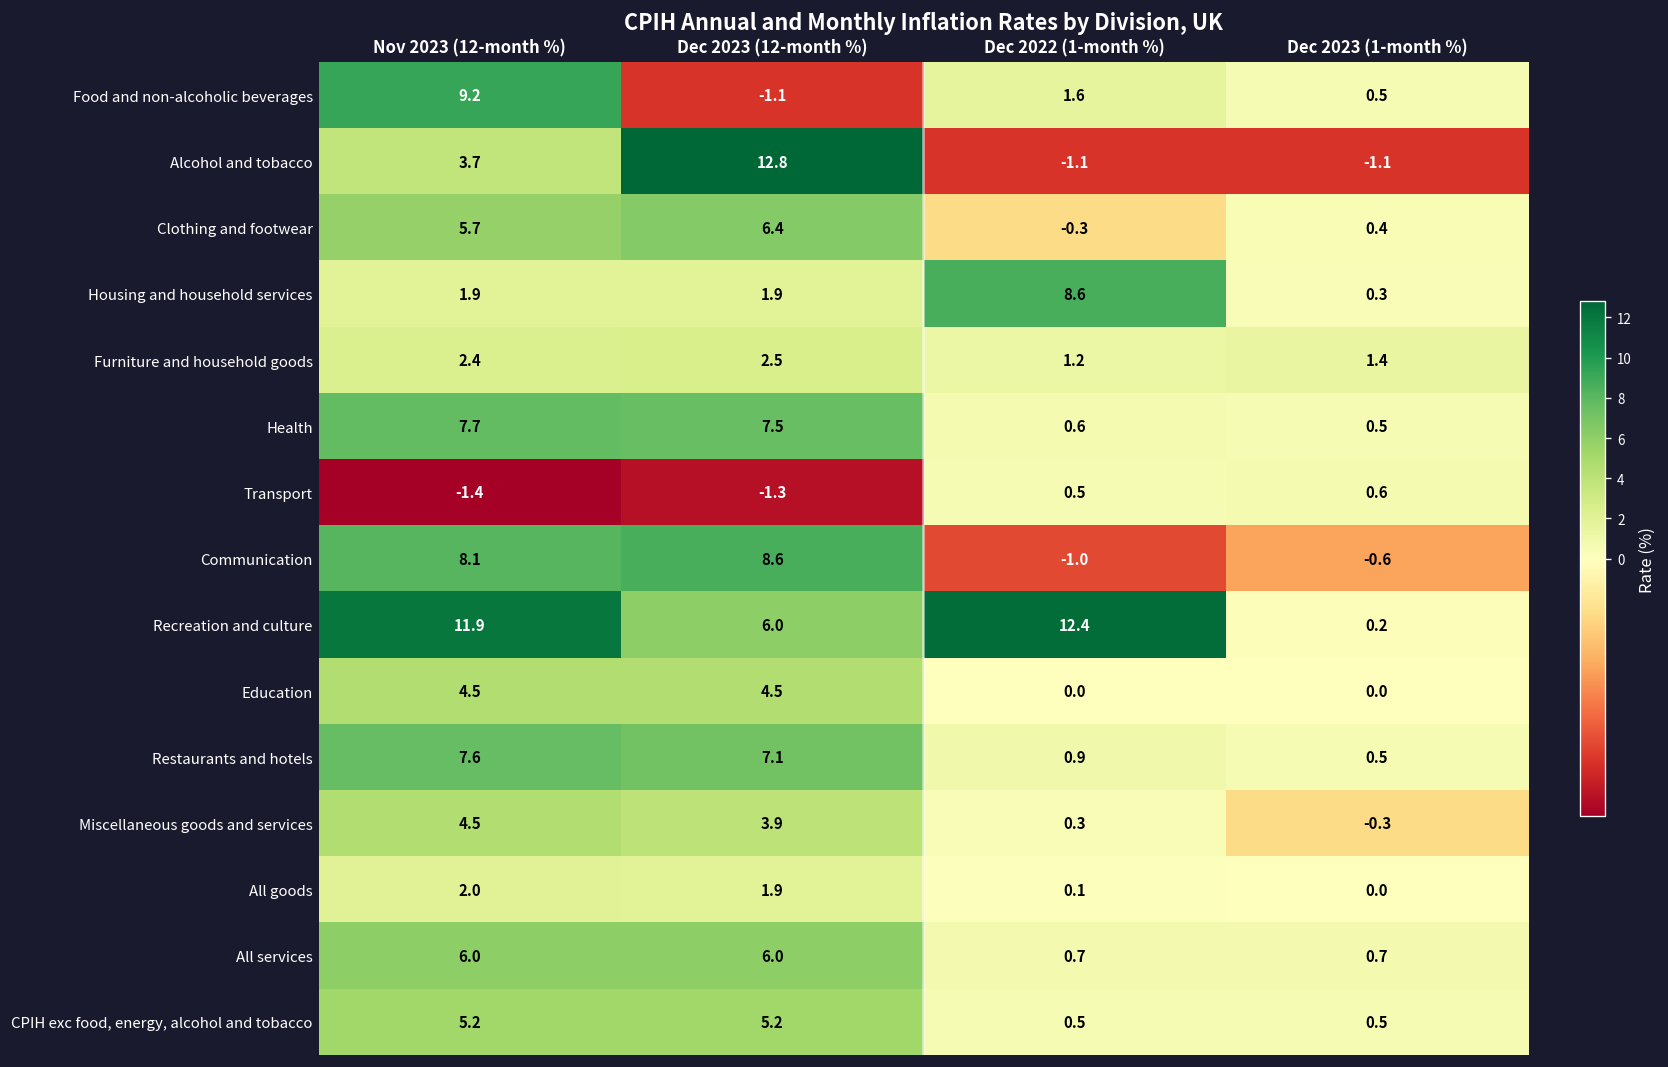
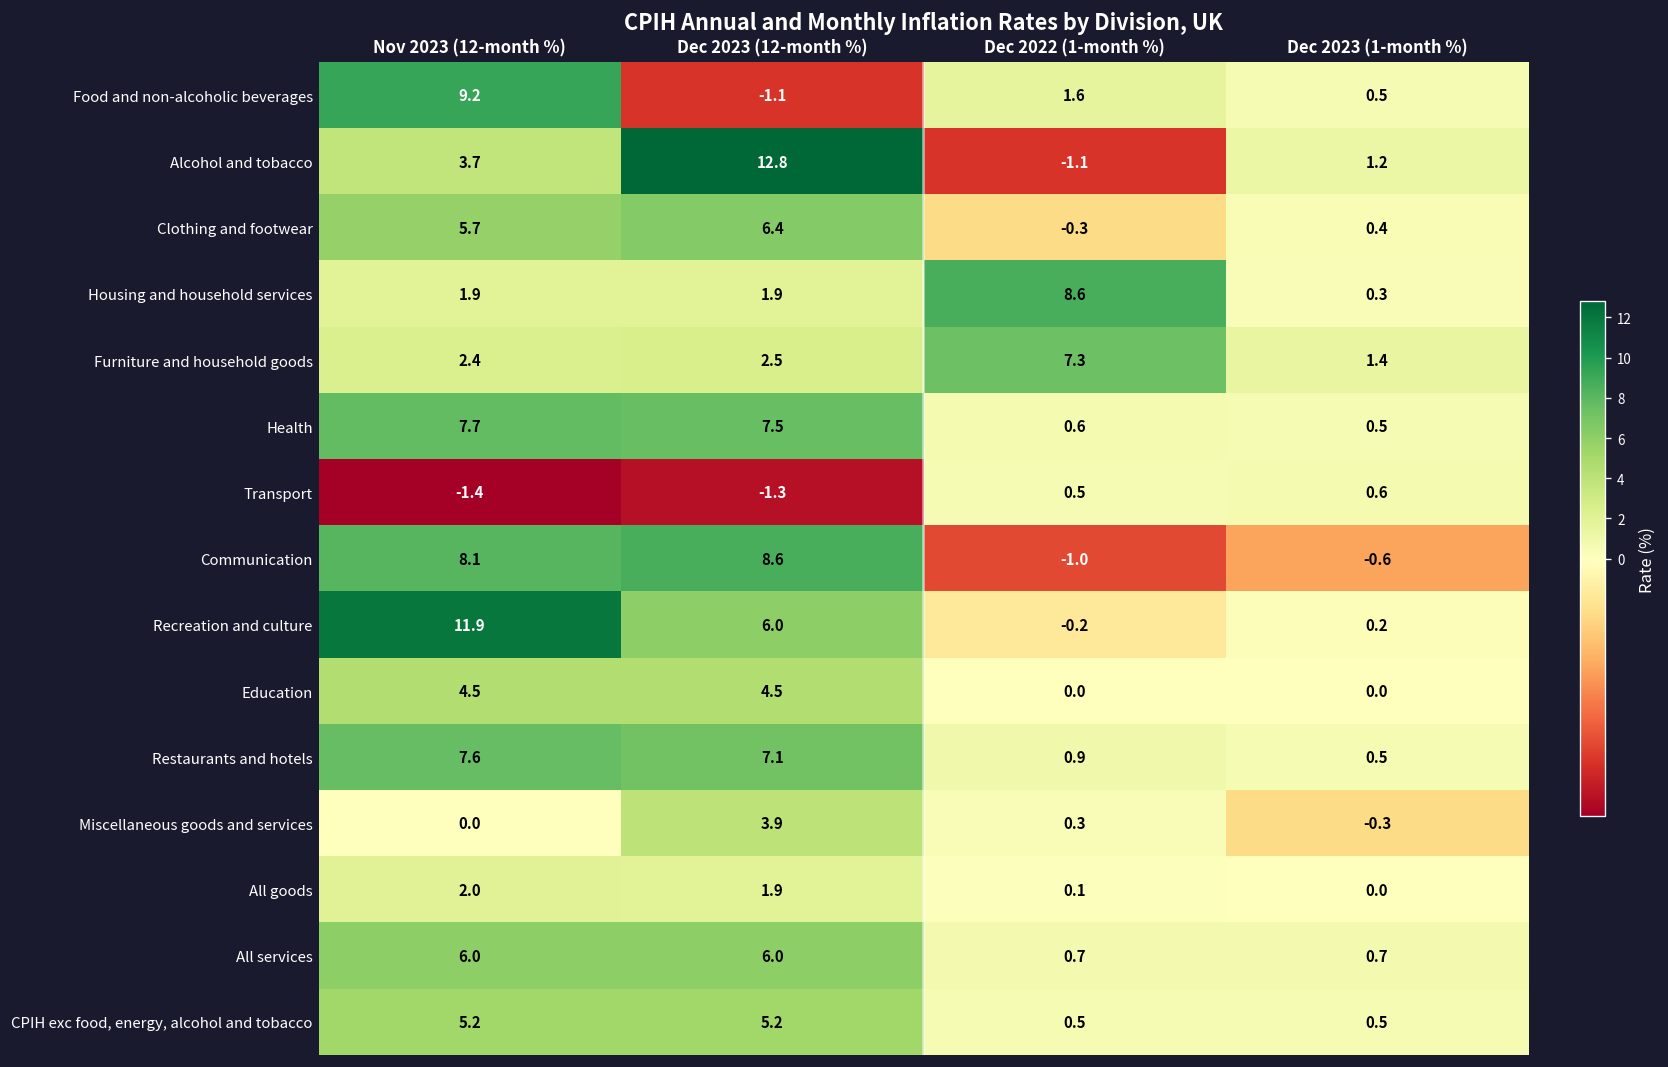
  {
    "Food and non-alcoholic beverages": {
      "Nov 2023 (12-month %)": 9.2,
      "Dec 2023 (12-month %)": -1.1,
      "Dec 2022 (1-month %)": 1.6,
      "Dec 2023 (1-month %)": 0.5
    },
    "Alcohol and tobacco": {
      "Nov 2023 (12-month %)": 3.7,
      "Dec 2023 (12-month %)": 12.8,
      "Dec 2022 (1-month %)": -1.1,
-     "Dec 2023 (1-month %)": -1.1
+     "Dec 2023 (1-month %)": 1.2
    },
    "Clothing and footwear": {
      "Nov 2023 (12-month %)": 5.7,
      "Dec 2023 (12-month %)": 6.4,
      "Dec 2022 (1-month %)": -0.3,
      "Dec 2023 (1-month %)": 0.4
    },
    "Housing and household services": {
      "Nov 2023 (12-month %)": 1.9,
      "Dec 2023 (12-month %)": 1.9,
      "Dec 2022 (1-month %)": 8.6,
      "Dec 2023 (1-month %)": 0.3
    },
    "Furniture and household goods": {
      "Nov 2023 (12-month %)": 2.4,
      "Dec 2023 (12-month %)": 2.5,
-     "Dec 2022 (1-month %)": 1.2,
+     "Dec 2022 (1-month %)": 7.3,
      "Dec 2023 (1-month %)": 1.4
    },
    "Health": {
      "Nov 2023 (12-month %)": 7.7,
      "Dec 2023 (12-month %)": 7.5,
      "Dec 2022 (1-month %)": 0.6,
      "Dec 2023 (1-month %)": 0.5
    },
    "Transport": {
      "Nov 2023 (12-month %)": -1.4,
      "Dec 2023 (12-month %)": -1.3,
      "Dec 2022 (1-month %)": 0.5,
      "Dec 2023 (1-month %)": 0.6
    },
    "Communication": {
      "Nov 2023 (12-month %)": 8.1,
      "Dec 2023 (12-month %)": 8.6,
      "Dec 2022 (1-month %)": -1.0,
      "Dec 2023 (1-month %)": -0.6
    },
    "Recreation and culture": {
      "Nov 2023 (12-month %)": 11.9,
      "Dec 2023 (12-month %)": 6.0,
-     "Dec 2022 (1-month %)": 12.4,
+     "Dec 2022 (1-month %)": -0.2,
      "Dec 2023 (1-month %)": 0.2
    },
    "Education": {
      "Nov 2023 (12-month %)": 4.5,
      "Dec 2023 (12-month %)": 4.5,
      "Dec 2022 (1-month %)": 0.0,
      "Dec 2023 (1-month %)": 0.0
    },
    "Restaurants and hotels": {
      "Nov 2023 (12-month %)": 7.6,
      "Dec 2023 (12-month %)": 7.1,
      "Dec 2022 (1-month %)": 0.9,
      "Dec 2023 (1-month %)": 0.5
    },
    "Miscellaneous goods and services": {
-     "Nov 2023 (12-month %)": 4.5,
+     "Nov 2023 (12-month %)": 0.0,
      "Dec 2023 (12-month %)": 3.9,
      "Dec 2022 (1-month %)": 0.3,
      "Dec 2023 (1-month %)": -0.3
    },
    "All goods": {
      "Nov 2023 (12-month %)": 2.0,
      "Dec 2023 (12-month %)": 1.9,
      "Dec 2022 (1-month %)": 0.1,
      "Dec 2023 (1-month %)": 0.0
    },
    "All services": {
      "Nov 2023 (12-month %)": 6.0,
      "Dec 2023 (12-month %)": 6.0,
      "Dec 2022 (1-month %)": 0.7,
      "Dec 2023 (1-month %)": 0.7
    },
    "CPIH exc food, energy, alcohol and tobacco": {
      "Nov 2023 (12-month %)": 5.2,
      "Dec 2023 (12-month %)": 5.2,
      "Dec 2022 (1-month %)": 0.5,
      "Dec 2023 (1-month %)": 0.5
    }
  }
